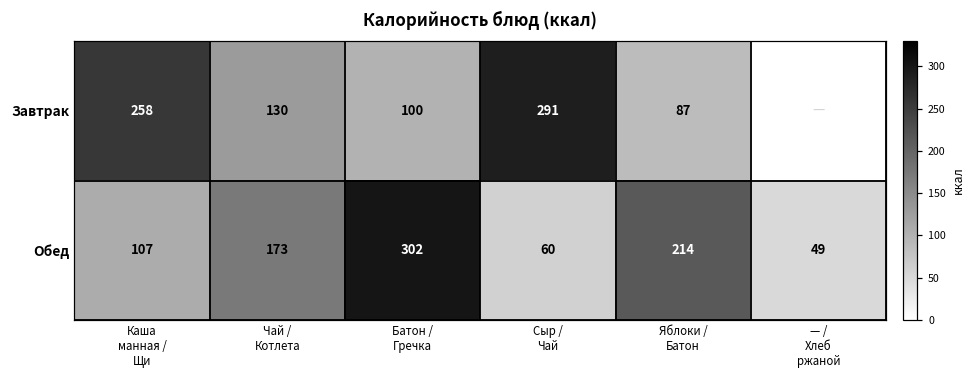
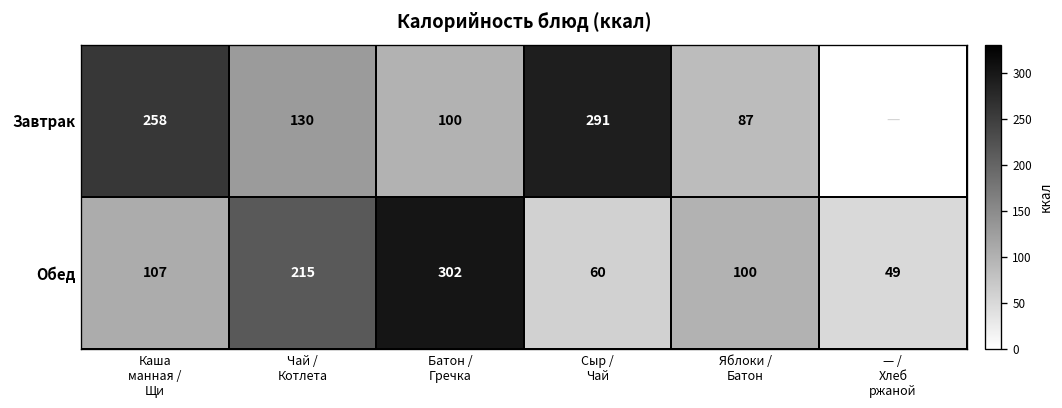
  {
    "Завтрак": {
      "Каша манная / Щи": 258,
      "Чай / Котлета": 130,
      "Батон / Гречка": 100,
      "Сыр / Чай": 291,
      "Яблоки / Батон": 87
    },
    "Обед": {
      "Каша манная / Щи": 107,
-     "Чай / Котлета": 173,
+     "Чай / Котлета": 215,
      "Батон / Гречка": 302,
      "Сыр / Чай": 60,
-     "Яблоки / Батон": 214,
+     "Яблоки / Батон": 100,
      "— / Хлеб ржаной": 49
    }
  }
